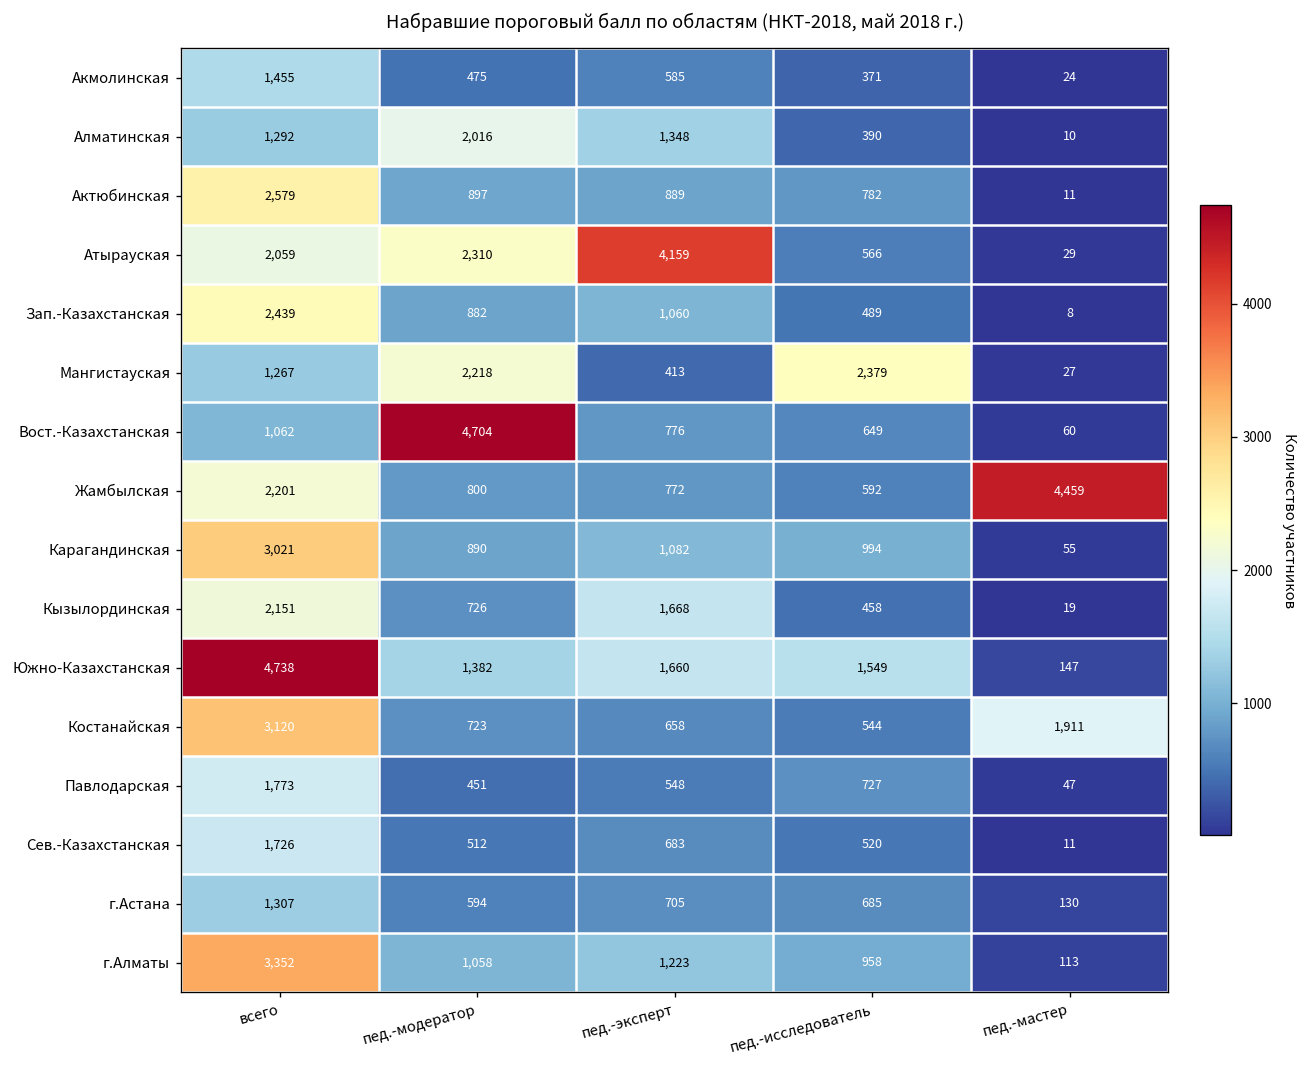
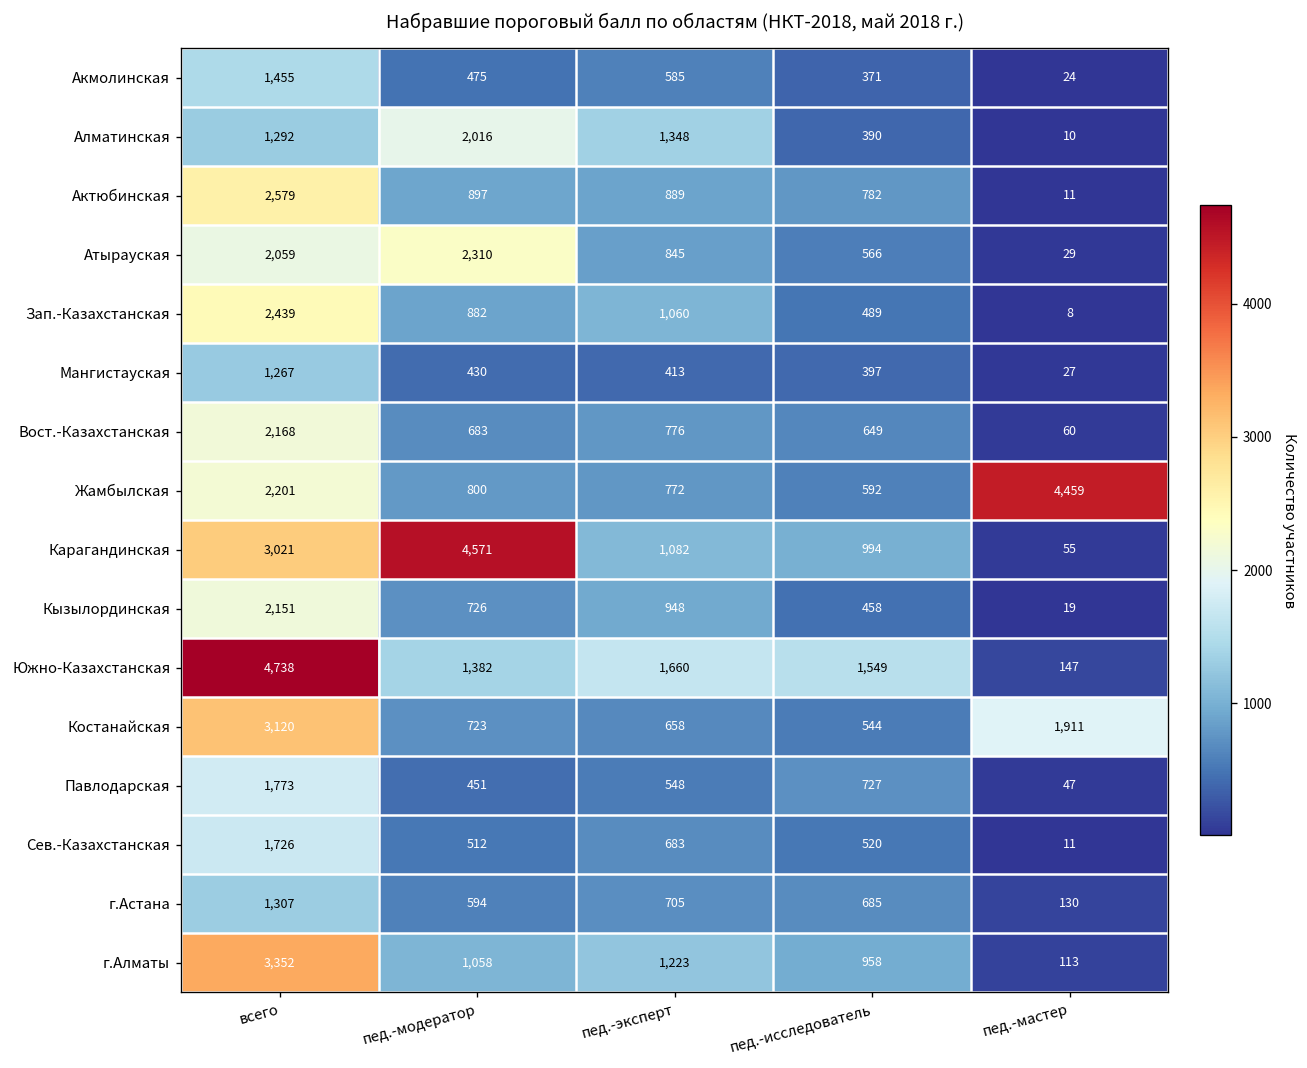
  {
    "Акмолинская": {
      "всего": "1,455",
      "пед.-модератор": "475",
      "пед.-эксперт": "585",
      "пед.-исследователь": "371",
      "пед.-мастер": "24"
    },
    "Алматинская": {
      "всего": "1,292",
      "пед.-модератор": "2,016",
      "пед.-эксперт": "1,348",
      "пед.-исследователь": "390",
      "пед.-мастер": "10"
    },
    "Актюбинская": {
      "всего": "2,579",
      "пед.-модератор": "897",
      "пед.-эксперт": "889",
      "пед.-исследователь": "782",
      "пед.-мастер": "11"
    },
    "Атырауская": {
      "всего": "2,059",
      "пед.-модератор": "2,310",
-     "пед.-эксперт": "4,159",
+     "пед.-эксперт": "845",
      "пед.-исследователь": "566",
      "пед.-мастер": "29"
    },
    "Зап.-Казахстанская": {
      "всего": "2,439",
      "пед.-модератор": "882",
      "пед.-эксперт": "1,060",
      "пед.-исследователь": "489",
      "пед.-мастер": "8"
    },
    "Мангистауская": {
      "всего": "1,267",
-     "пед.-модератор": "2,218",
+     "пед.-модератор": "430",
      "пед.-эксперт": "413",
-     "пед.-исследователь": "2,379",
+     "пед.-исследователь": "397",
      "пед.-мастер": "27"
    },
    "Вост.-Казахстанская": {
-     "всего": "1,062",
-     "пед.-модератор": "4,704",
+     "всего": "2,168",
+     "пед.-модератор": "683",
      "пед.-эксперт": "776",
      "пед.-исследователь": "649",
      "пед.-мастер": "60"
    },
    "Жамбылская": {
      "всего": "2,201",
      "пед.-модератор": "800",
      "пед.-эксперт": "772",
      "пед.-исследователь": "592",
      "пед.-мастер": "4,459"
    },
    "Карагандинская": {
      "всего": "3,021",
-     "пед.-модератор": "890",
+     "пед.-модератор": "4,571",
      "пед.-эксперт": "1,082",
      "пед.-исследователь": "994",
      "пед.-мастер": "55"
    },
    "Кызылординская": {
      "всего": "2,151",
      "пед.-модератор": "726",
-     "пед.-эксперт": "1,668",
+     "пед.-эксперт": "948",
      "пед.-исследователь": "458",
      "пед.-мастер": "19"
    },
    "Южно-Казахстанская": {
      "всего": "4,738",
      "пед.-модератор": "1,382",
      "пед.-эксперт": "1,660",
      "пед.-исследователь": "1,549",
      "пед.-мастер": "147"
    },
    "Костанайская": {
      "всего": "3,120",
      "пед.-модератор": "723",
      "пед.-эксперт": "658",
      "пед.-исследователь": "544",
      "пед.-мастер": "1,911"
    },
    "Павлодарская": {
      "всего": "1,773",
      "пед.-модератор": "451",
      "пед.-эксперт": "548",
      "пед.-исследователь": "727",
      "пед.-мастер": "47"
    },
    "Сев.-Казахстанская": {
      "всего": "1,726",
      "пед.-модератор": "512",
      "пед.-эксперт": "683",
      "пед.-исследователь": "520",
      "пед.-мастер": "11"
    },
    "г.Астана": {
      "всего": "1,307",
      "пед.-модератор": "594",
      "пед.-эксперт": "705",
      "пед.-исследователь": "685",
      "пед.-мастер": "130"
    },
    "г.Алматы": {
      "всего": "3,352",
      "пед.-модератор": "1,058",
      "пед.-эксперт": "1,223",
      "пед.-исследователь": "958",
      "пед.-мастер": "113"
    }
  }
